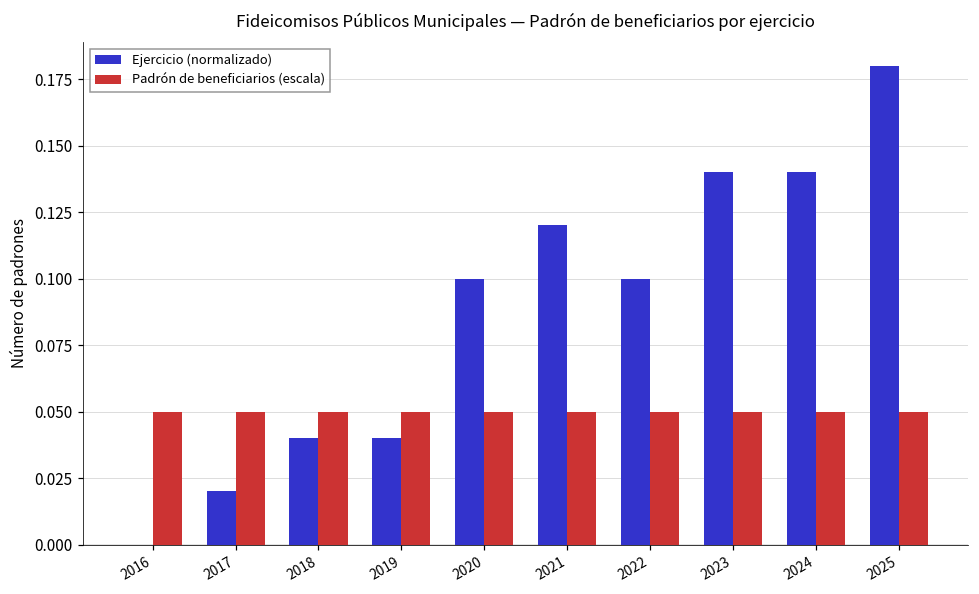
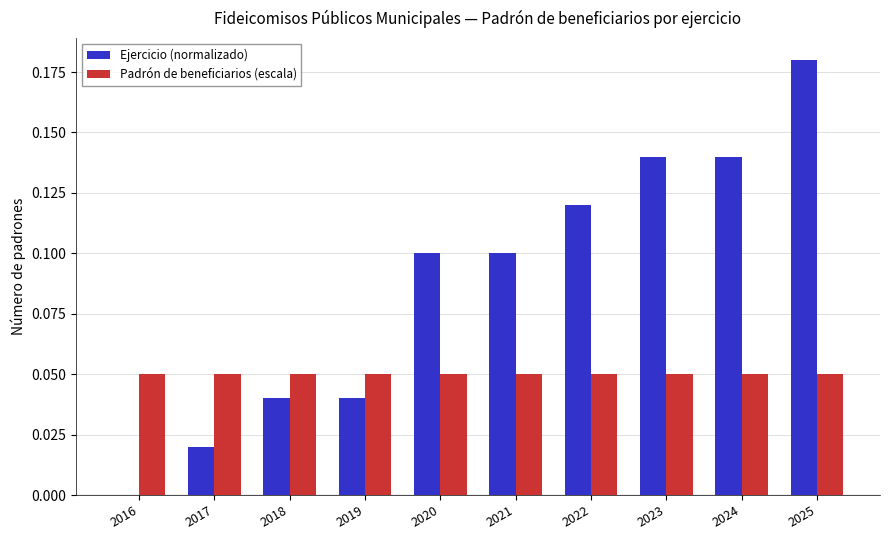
  {
    "Ejercicio (normalizado)": {
      "2016": 0.000,
      "2017": 0.020,
      "2018": 0.040,
      "2019": 0.040,
      "2020": 0.100,
-     "2021": 0.120,
-     "2022": 0.100,
+     "2021": 0.100,
+     "2022": 0.120,
      "2023": 0.140,
      "2024": 0.140,
      "2025": 0.180
    },
    "Padrón de beneficiarios (escala)": {
      "2016": 0.050,
      "2017": 0.050,
      "2018": 0.050,
      "2019": 0.050,
      "2020": 0.050,
      "2021": 0.050,
      "2022": 0.050,
      "2023": 0.050,
      "2024": 0.050,
      "2025": 0.050
    }
  }
